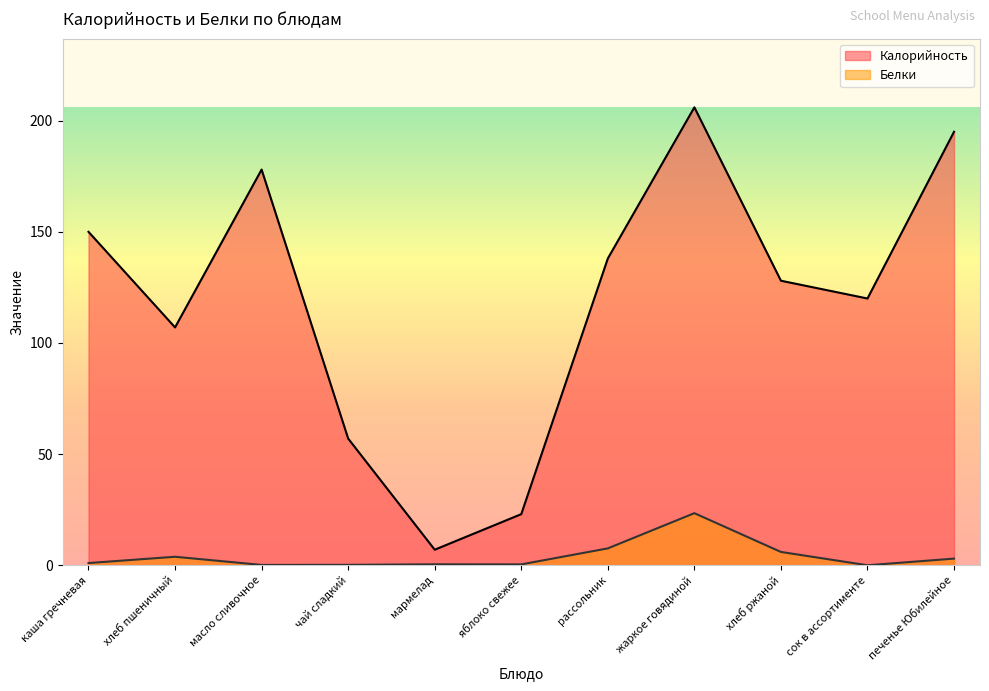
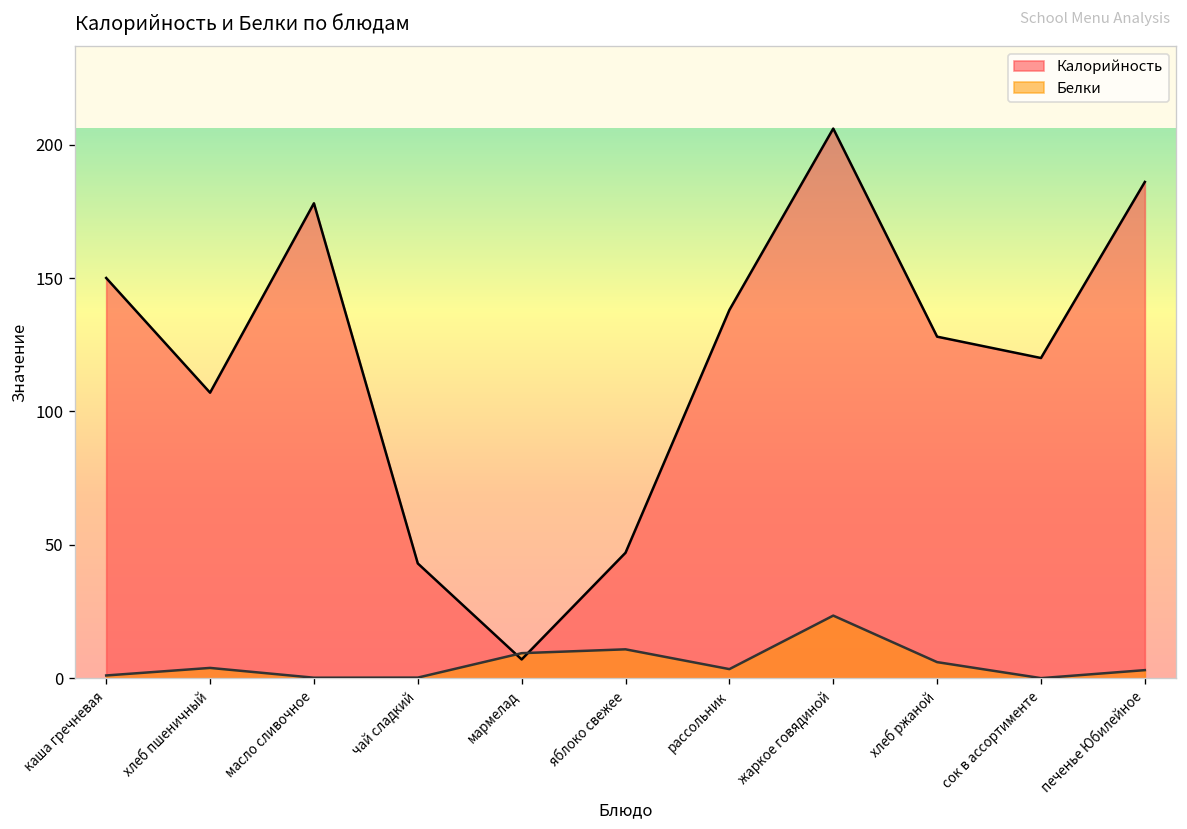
  {
    "Калорийность": {
      "каша гречневая": 150,
      "хлеб пшеничный": 107,
      "масло сливочное": 178,
-     "чай сладкий": 57,
+     "чай сладкий": 43,
      "мармелад": 7,
-     "яблоко свежее": 23,
+     "яблоко свежее": 47,
      "рассольник": 138,
      "жаркое говядиной": 206,
      "хлеб ржаной": 128,
      "сок в ассортименте": 120,
-     "печенье Юбилейное": 195
+     "печенье Юбилейное": 186
    },
    "Белки": {
      "каша гречневая": 1,
      "хлеб пшеничный": 4,
      "масло сливочное": 0,
      "чай сладкий": 0,
-     "мармелад": 0,
-     "яблоко свежее": 0,
-     "рассольник": 8,
+     "мармелад": 9,
+     "яблоко свежее": 11,
+     "рассольник": 3,
      "жаркое говядиной": 23,
      "хлеб ржаной": 6,
      "сок в ассортименте": 0,
      "печенье Юбилейное": 3
    }
  }
